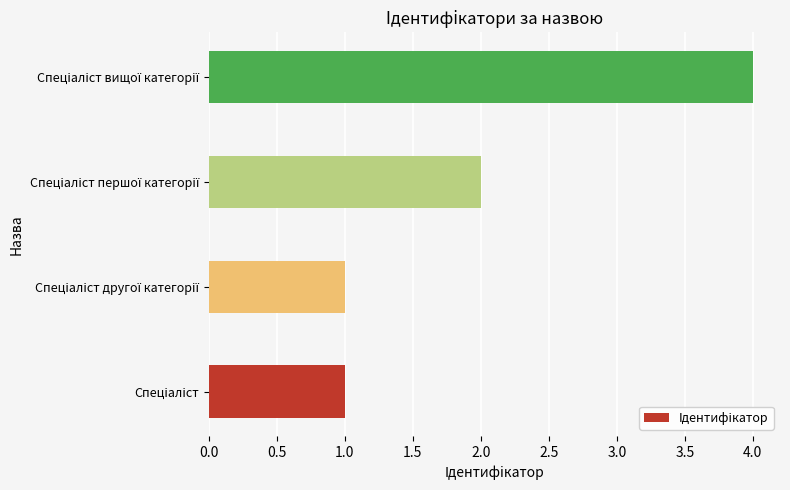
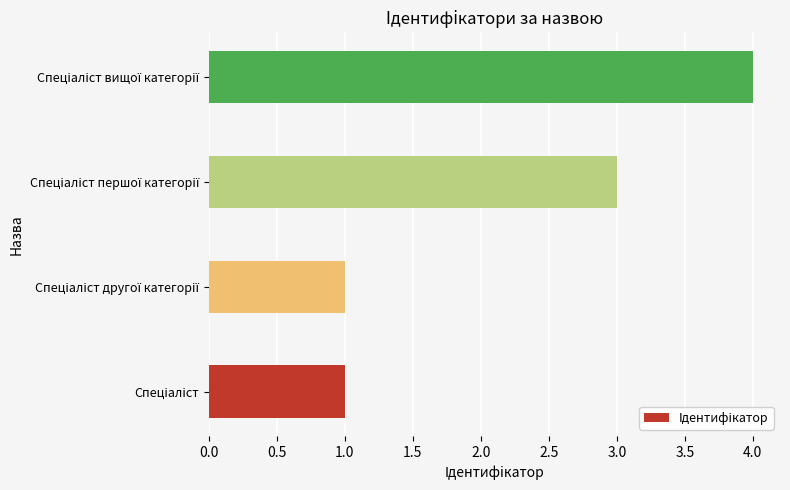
  {
    "Спеціаліст вищої категорії": 4,
-   "Спеціаліст першої категорії": 2,
+   "Спеціаліст першої категорії": 3,
    "Спеціаліст другої категорії": 1,
    "Спеціаліст": 1
  }
